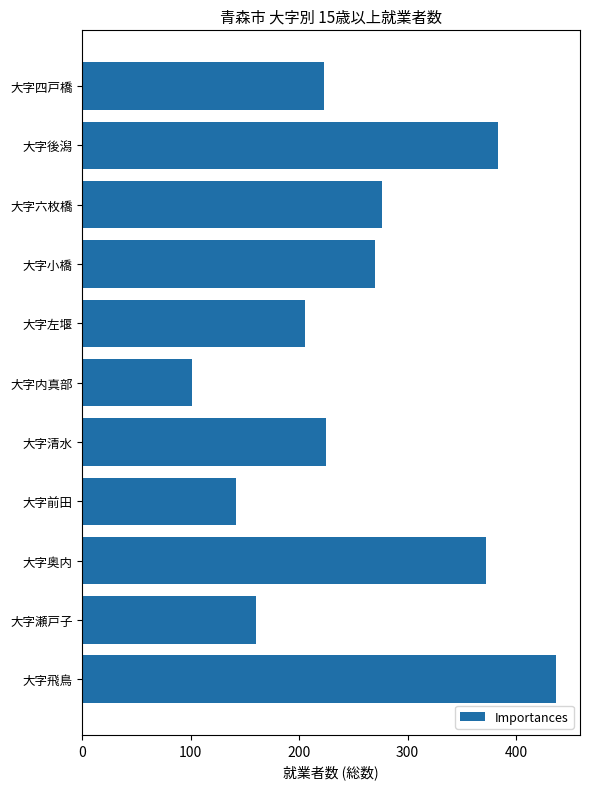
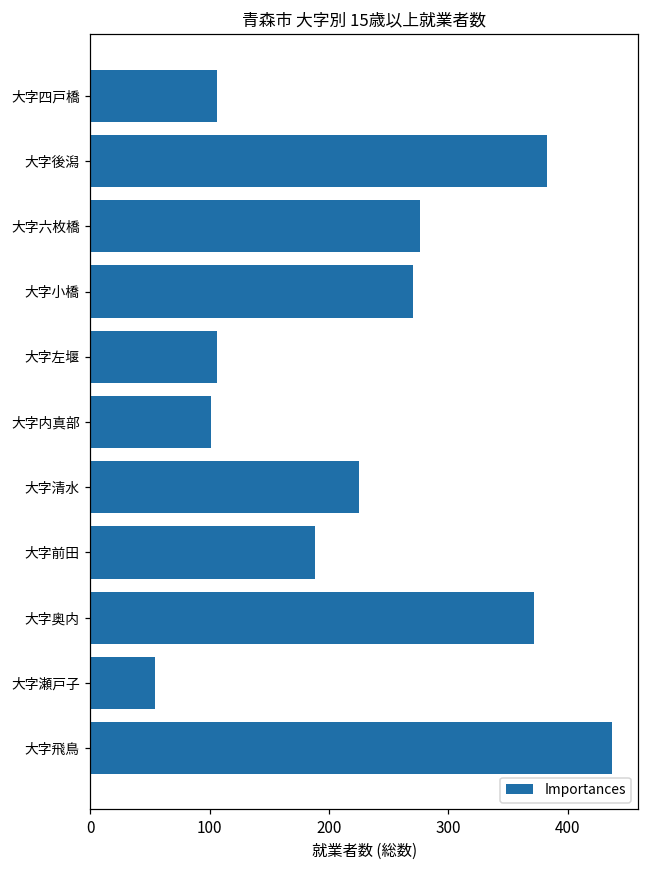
  {
-   "大字四戸橋": 223,
+   "大字四戸橋": 106,
    "大字後潟": 383,
    "大字六枚橋": 276,
    "大字小橋": 270,
-   "大字左堰": 205,
+   "大字左堰": 106,
    "大字内真部": 101,
    "大字清水": 225,
-   "大字前田": 142,
+   "大字前田": 188,
    "大字奥内": 372,
-   "大字瀬戸子": 160,
+   "大字瀬戸子": 54,
    "大字飛鳥": 437
  }
